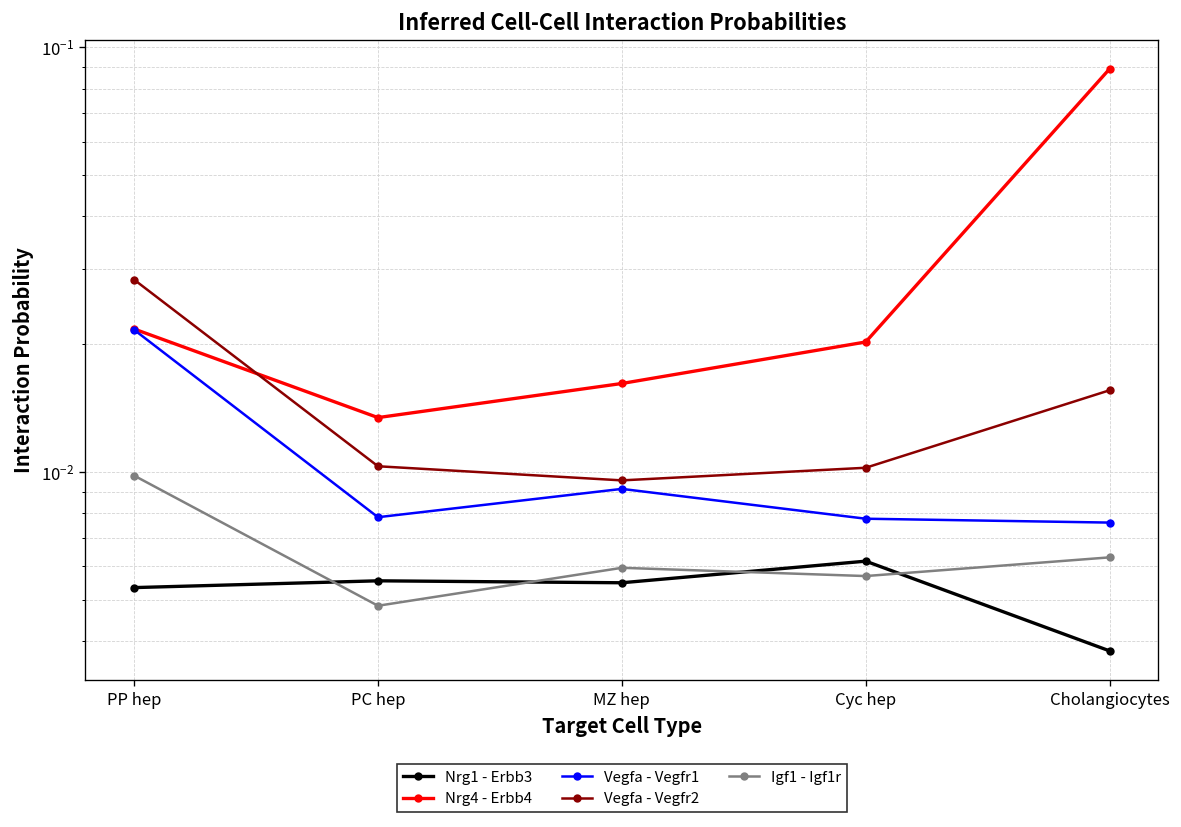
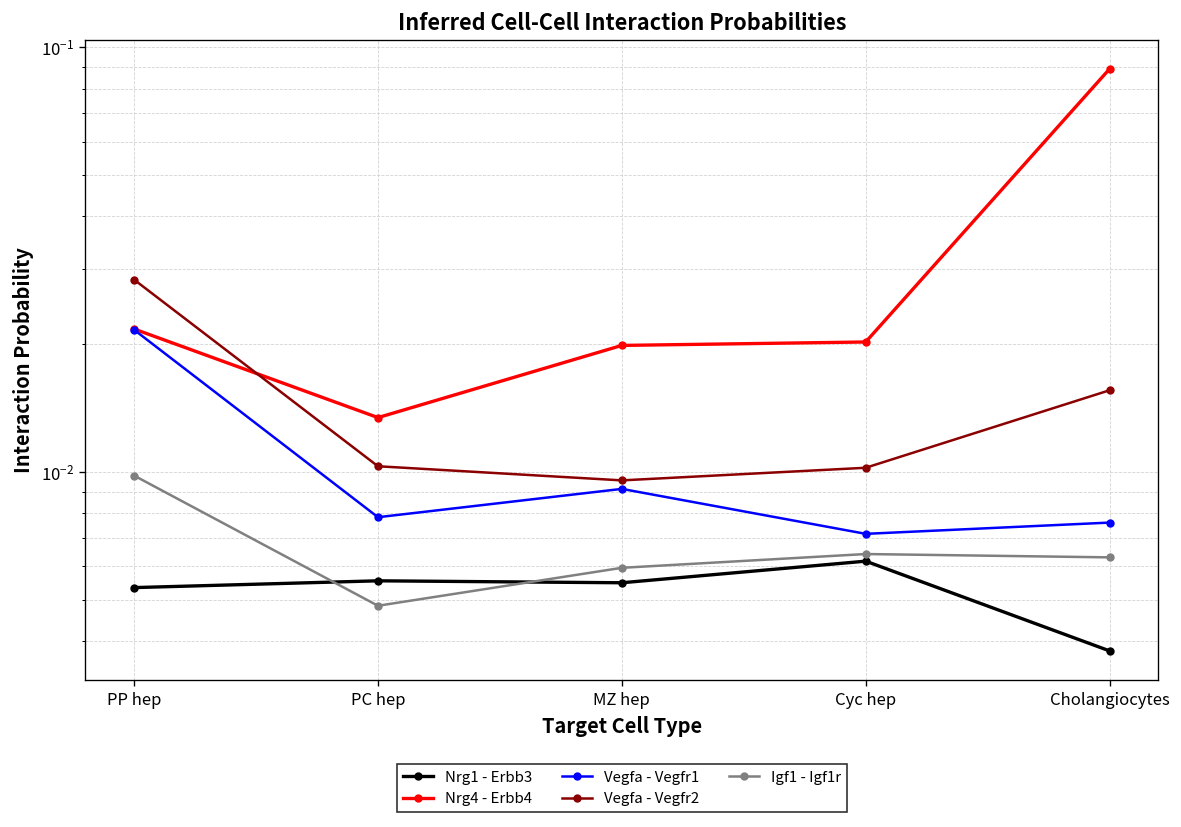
  {
    "Nrg1 - Erbb3": {
      "PP hep": 0.0053,
      "PC hep": 0.0055,
      "MZ hep": 0.0055,
      "Cyc hep": 0.0062,
      "Cholangiocytes": 0.0038
    },
    "Nrg4 - Erbb4": {
      "PC hep": 0.0134,
-     "MZ hep": 0.016,
+     "MZ hep": 0.020,
      "Cyc hep": 0.020,
      "Cholangiocytes": 0.089
    },
    "Vegfa - Vegfr1": {
      "PC hep": 0.0078,
      "MZ hep": 0.0091,
-     "Cyc hep": 0.0078,
+     "Cyc hep": 0.0072,
      "Cholangiocytes": 0.0076
    },
    "Vegfa - Vegfr2": {
      "PP hep": 0.028,
      "PC hep": 0.0103,
      "MZ hep": 0.0096,
      "Cyc hep": 0.0102,
      "Cholangiocytes": 0.016
    },
    "Igf1 - Igf1r": {
      "PP hep": 0.0098,
      "PC hep": 0.0048,
      "MZ hep": 0.0060,
-     "Cyc hep": 0.0057,
+     "Cyc hep": 0.0064,
      "Cholangiocytes": 0.0063
    }
  }
